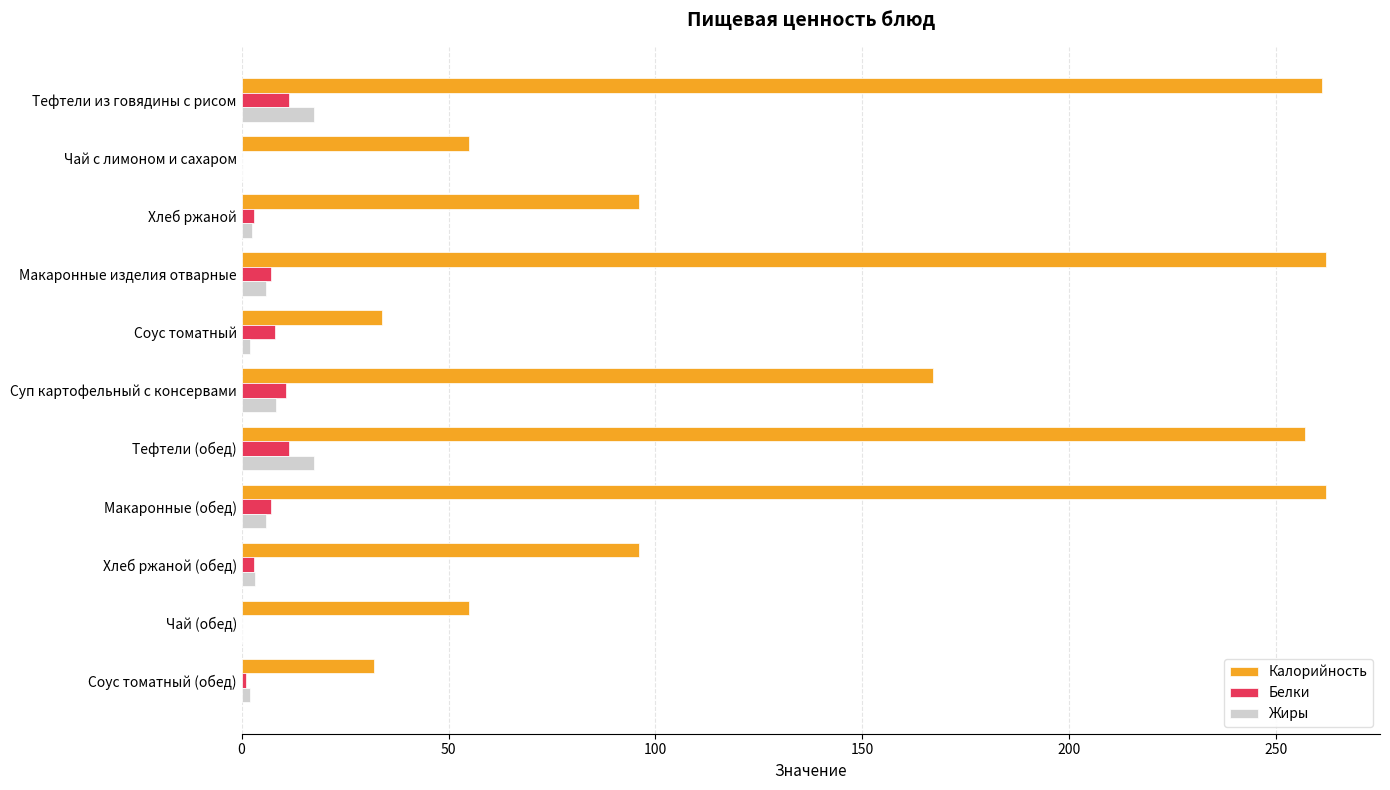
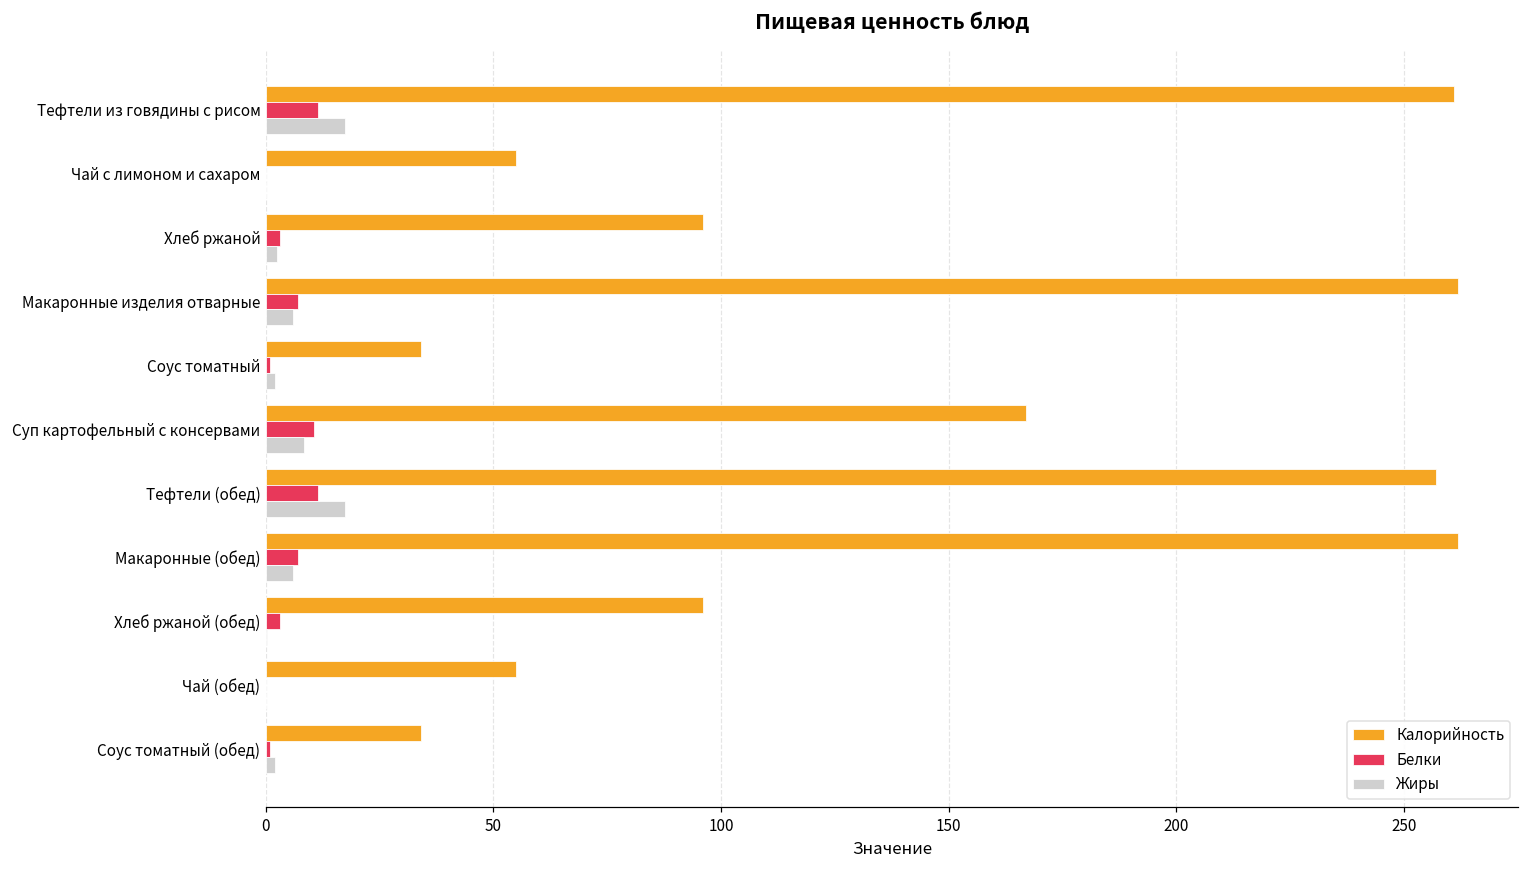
  {
    "Калорийность": {
      "Тефтели из говядины с рисом": 261,
      "Чай с лимоном и сахаром": 55,
      "Хлеб ржаной": 96,
      "Макаронные изделия отварные": 262,
      "Соус томатный": 34,
      "Суп картофельный с консервами": 167,
      "Тефтели (обед)": 257,
      "Макаронные (обед)": 262,
      "Хлеб ржаной (обед)": 96,
      "Чай (обед)": 55,
-     "Соус томатный (обед)": 32
+     "Соус томатный (обед)": 34
    },
    "Белки": {
      "Тефтели из говядины с рисом": 11,
      "Чай с лимоном и сахаром": 0,
      "Хлеб ржаной": 3,
      "Макаронные изделия отварные": 7,
-     "Соус томатный": 8,
+     "Соус томатный": 1,
      "Суп картофельный с консервами": 11,
      "Тефтели (обед)": 11,
      "Макаронные (обед)": 7,
      "Хлеб ржаной (обед)": 3,
      "Чай (обед)": 0,
      "Соус томатный (обед)": 1
    },
    "Жиры": {
      "Тефтели из говядины с рисом": 18,
      "Чай с лимоном и сахаром": 0,
      "Хлеб ржаной": 2,
      "Макаронные изделия отварные": 6,
      "Соус томатный": 2,
      "Суп картофельный с консервами": 8,
      "Тефтели (обед)": 18,
      "Макаронные (обед)": 6,
-     "Хлеб ржаной (обед)": 3,
+     "Хлеб ржаной (обед)": 0,
      "Чай (обед)": 0,
      "Соус томатный (обед)": 2
    }
  }
